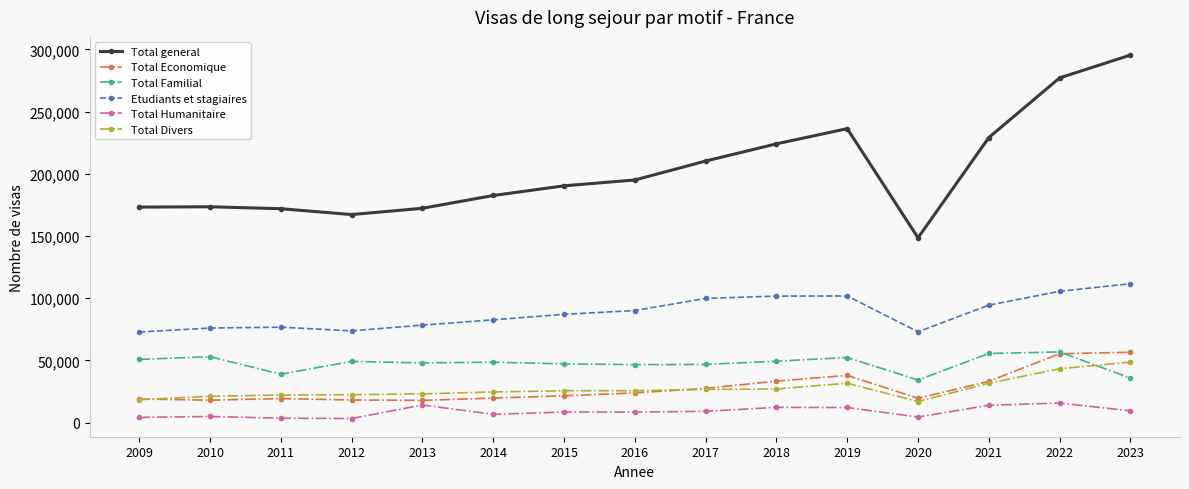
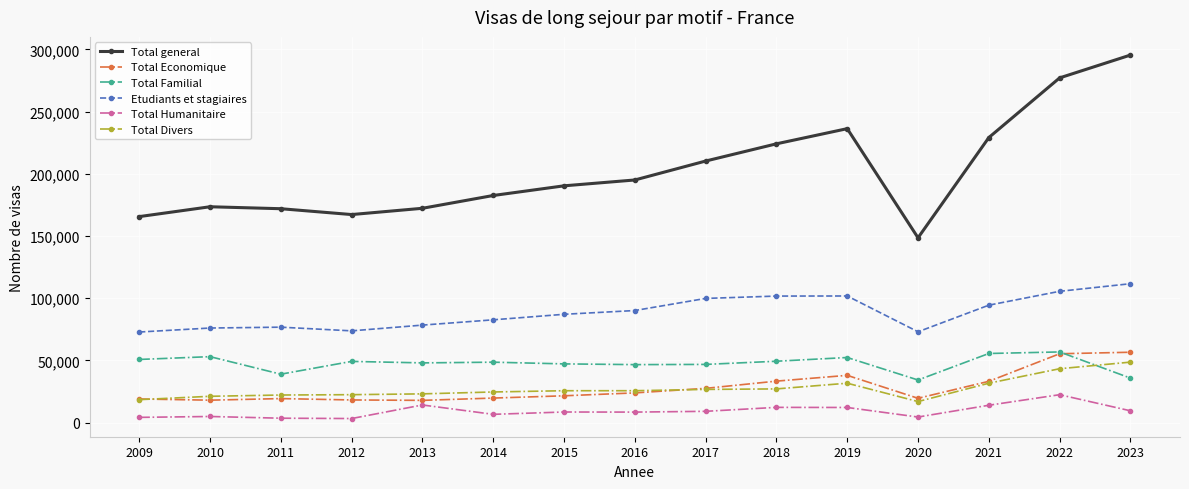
  {
    "Total general": {
-     "2009": "173,000",
+     "2009": "166,000",
      "2010": "174,000",
      "2011": "172,000",
      "2012": "167,000",
      "2013": "172,000",
      "2014": "183,000",
      "2015": "190,000",
      "2016": "195,000",
      "2017": "210,000",
      "2018": "224,000",
      "2019": "236,000",
      "2020": "149,000",
      "2021": "229,000",
      "2022": "277,000",
      "2023": "295,000"
    },
    "Total Economique": {
      "2010": "18,000",
      "2011": "19,000",
      "2012": "18,000",
      "2013": "18,000",
      "2014": "20,000",
      "2015": "22,000",
      "2018": "33,000",
      "2019": "38,000",
      "2020": "20,000",
      "2023": "57,000"
    },
    "Total Familial": {
      "2009": "51,000",
      "2010": "53,000",
      "2011": "39,000",
      "2012": "49,000",
      "2013": "48,000",
      "2014": "49,000",
      "2015": "47,000",
      "2016": "47,000",
      "2017": "47,000",
      "2018": "49,000",
      "2019": "52,000",
      "2020": "34,000",
      "2021": "56,000",
      "2023": "36,000"
    },
    "Etudiants et stagiaires": {
      "2009": "73,000",
      "2010": "76,000",
      "2011": "77,000",
      "2012": "74,000",
      "2013": "78,000",
      "2014": "83,000",
      "2015": "87,000",
      "2016": "90,000",
      "2017": "100,000",
      "2018": "102,000",
      "2019": "102,000",
      "2020": "73,000",
      "2021": "94,000",
      "2022": "106,000",
      "2023": "112,000"
    },
    "Total Humanitaire": {
      "2009": "4,000",
      "2010": "5,000",
      "2011": "4,000",
      "2012": "3,000",
      "2013": "14,000",
      "2014": "7,000",
      "2015": "9,000",
      "2016": "9,000",
      "2017": "9,000",
      "2018": "12,000",
      "2019": "12,000",
      "2020": "5,000",
      "2021": "14,000",
-     "2022": "16,000",
+     "2022": "23,000",
      "2023": "10,000"
    },
    "Total Divers": {
      "2010": "21,000",
      "2011": "22,000",
      "2012": "23,000",
      "2013": "23,000",
      "2014": "25,000",
      "2015": "26,000",
      "2018": "27,000",
      "2019": "32,000",
      "2020": "17,000",
      "2022": "43,000",
      "2023": "49,000"
    }
  }
